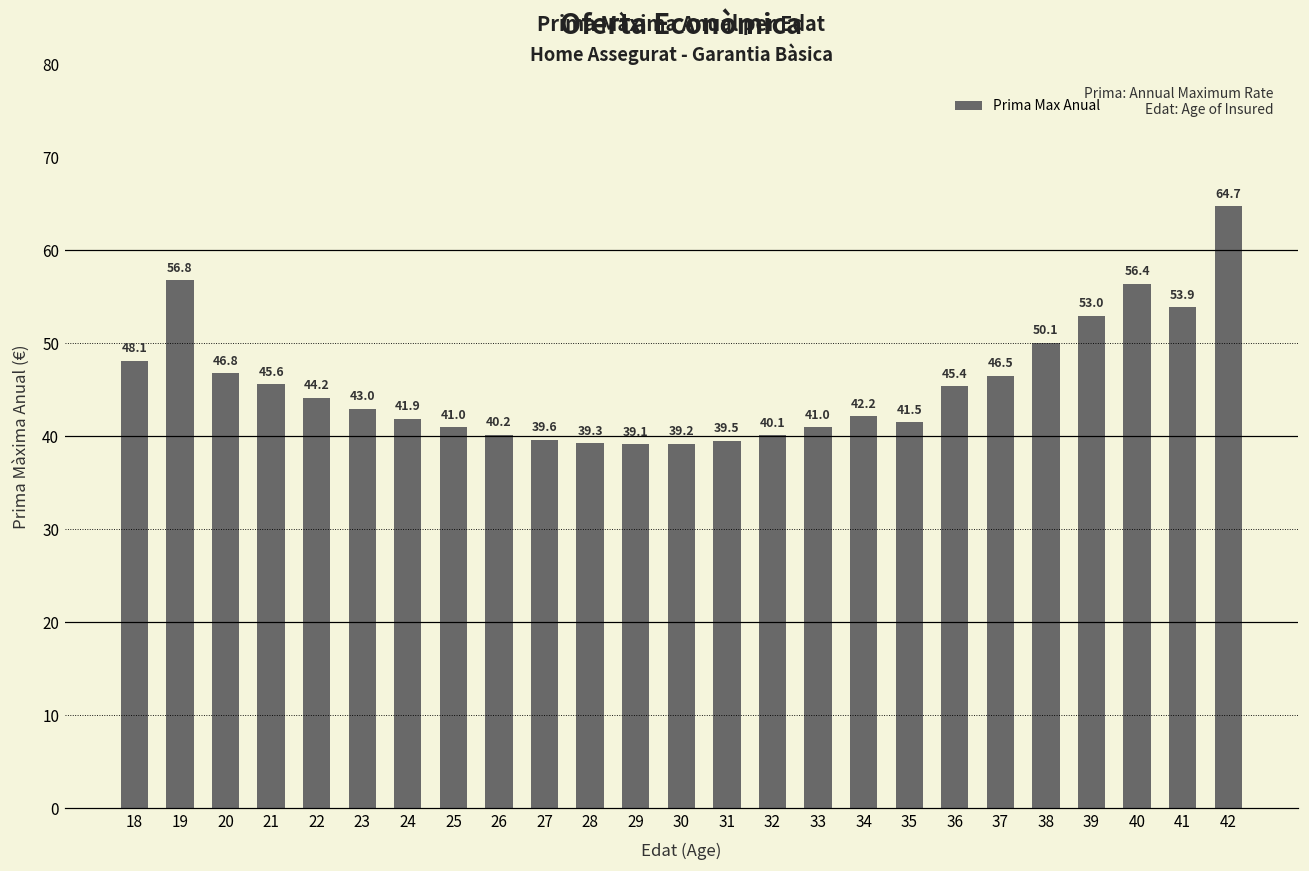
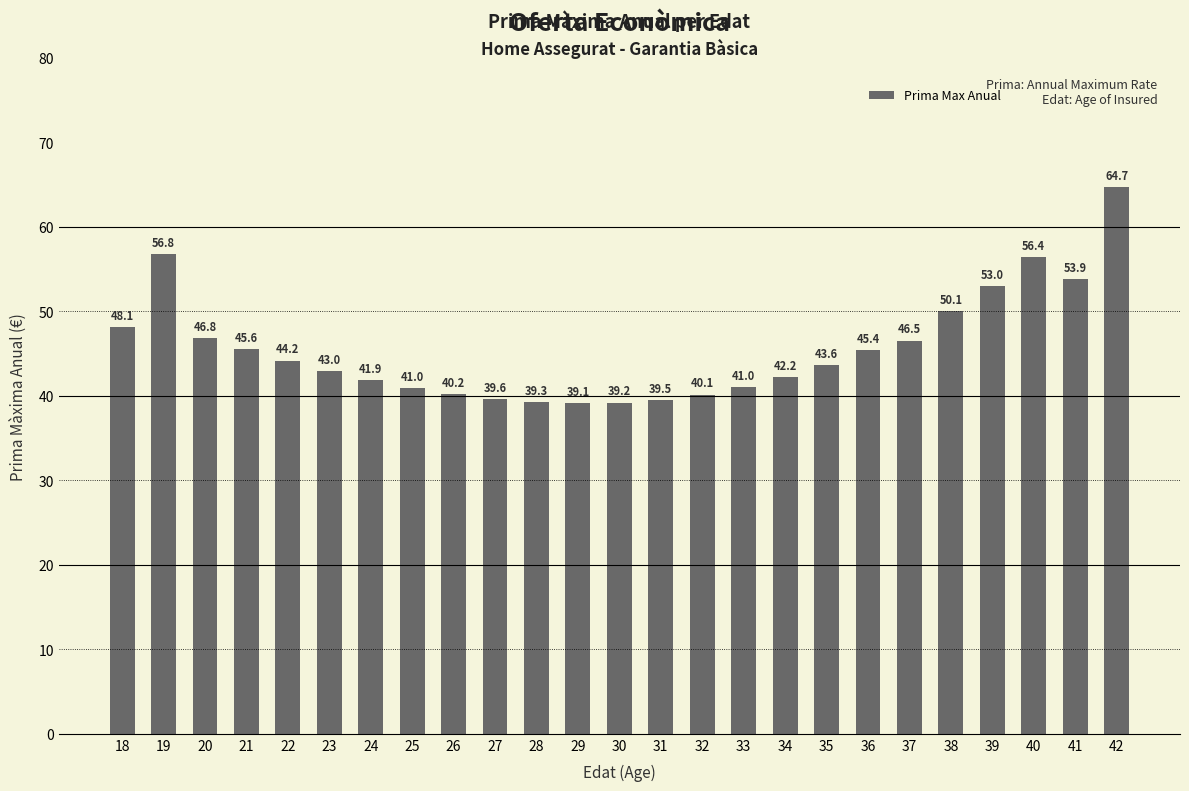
  {
    "18": 48.1,
    "19": 56.8,
    "20": 46.8,
    "21": 45.6,
    "22": 44.2,
    "23": 43.0,
    "24": 41.9,
    "25": 41.0,
    "26": 40.2,
    "27": 39.6,
    "28": 39.3,
    "29": 39.1,
    "30": 39.2,
    "31": 39.5,
    "32": 40.1,
    "33": 41.0,
    "34": 42.2,
-   "35": 41.5,
+   "35": 43.6,
    "36": 45.4,
    "37": 46.5,
    "38": 50.1,
    "39": 53.0,
    "40": 56.4,
    "41": 53.9,
    "42": 64.7
  }
